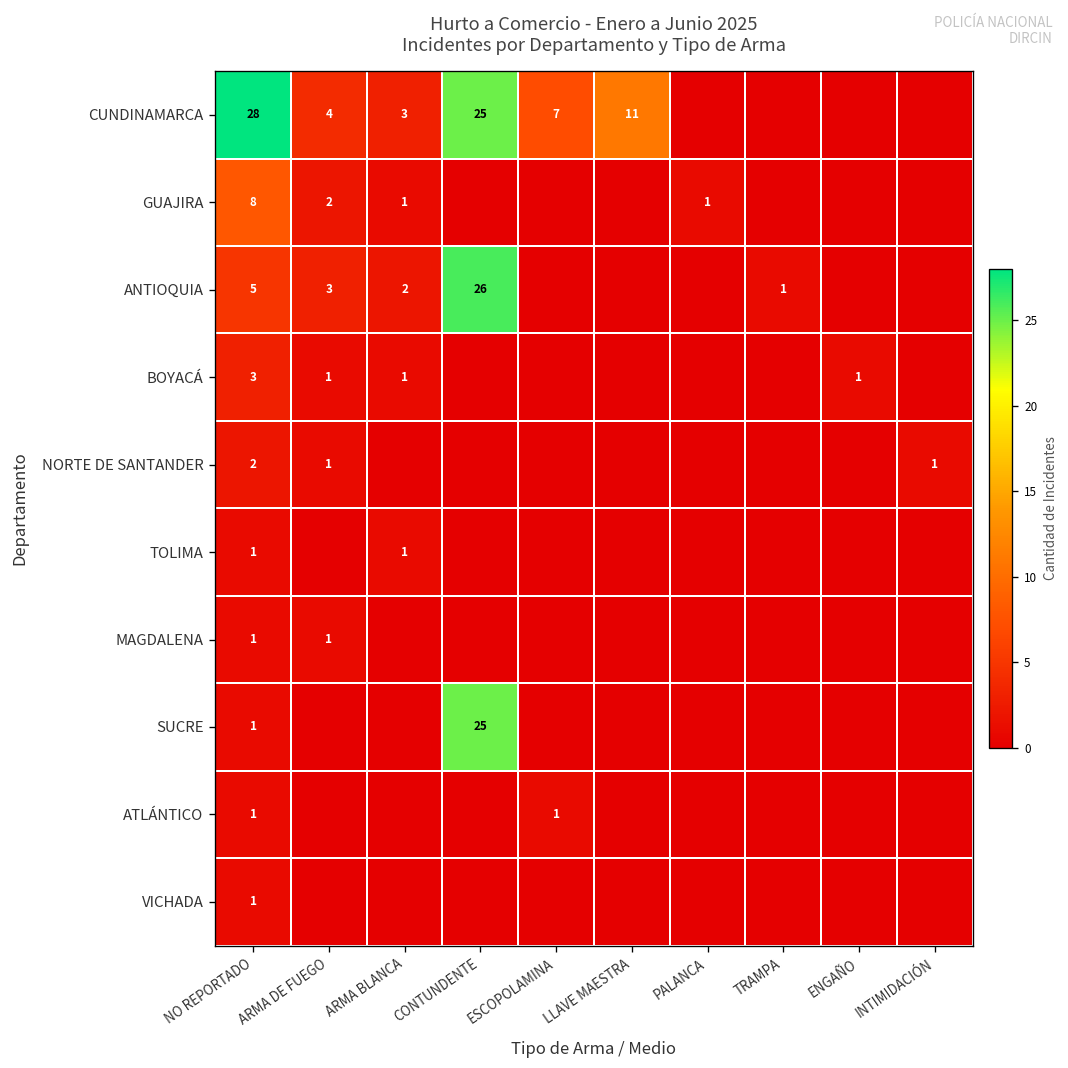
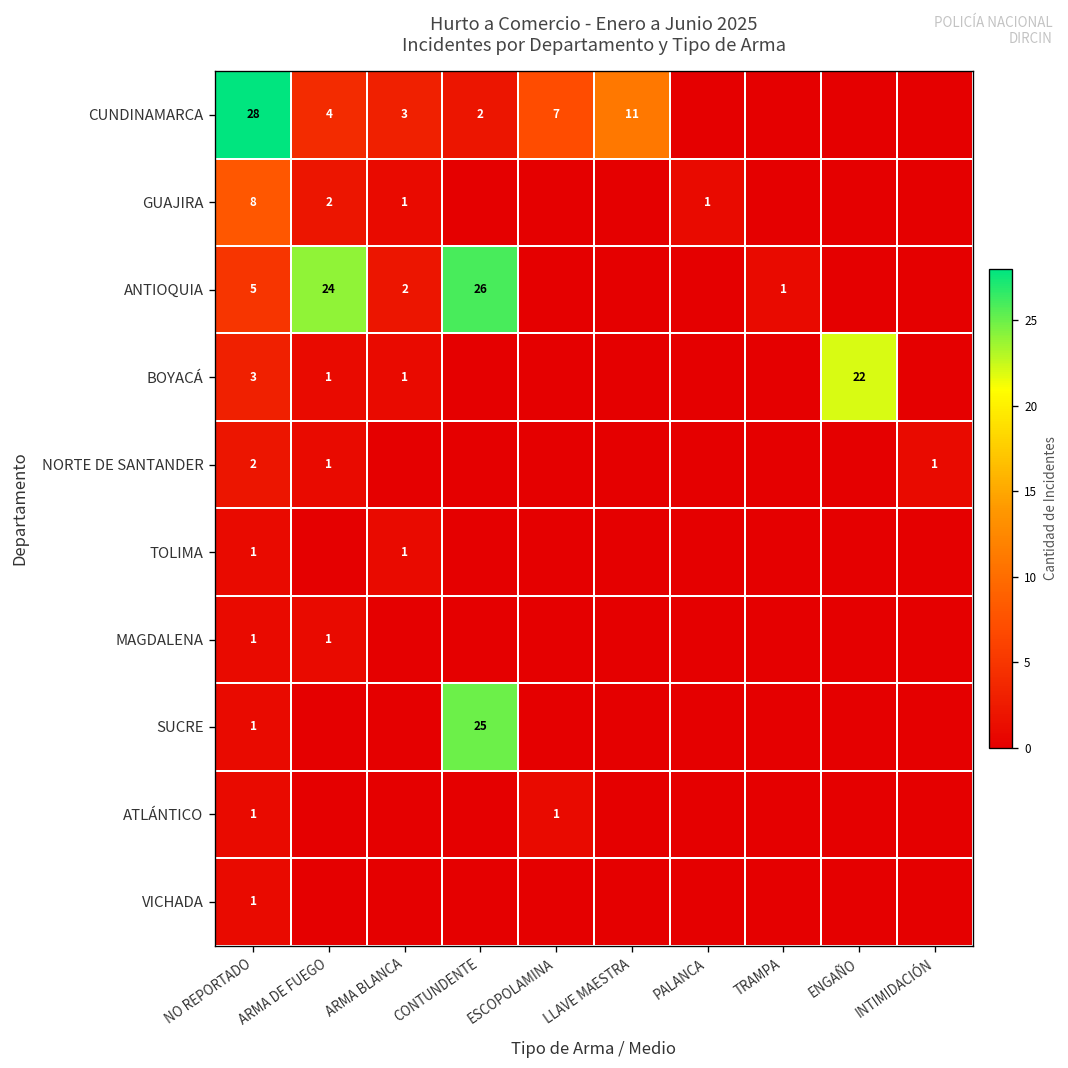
  {
    "CUNDINAMARCA": {
      "NO REPORTADO": 28,
      "ARMA DE FUEGO": 4,
      "ARMA BLANCA": 3,
-     "CONTUNDENTE": 25,
+     "CONTUNDENTE": 2,
      "ESCOPOLAMINA": 7,
      "LLAVE MAESTRA": 11
    },
    "GUAJIRA": {
      "NO REPORTADO": 8,
      "ARMA DE FUEGO": 2,
      "ARMA BLANCA": 1,
      "PALANCA": 1
    },
    "ANTIOQUIA": {
      "NO REPORTADO": 5,
-     "ARMA DE FUEGO": 3,
+     "ARMA DE FUEGO": 24,
      "ARMA BLANCA": 2,
      "CONTUNDENTE": 26,
      "TRAMPA": 1
    },
    "BOYACÁ": {
      "NO REPORTADO": 3,
      "ARMA DE FUEGO": 1,
      "ARMA BLANCA": 1,
-     "ENGAÑO": 1
+     "ENGAÑO": 22
    },
    "NORTE DE SANTANDER": {
      "NO REPORTADO": 2,
      "ARMA DE FUEGO": 1,
      "INTIMIDACIÓN": 1
    },
    "TOLIMA": {
      "NO REPORTADO": 1,
      "ARMA BLANCA": 1
    },
    "MAGDALENA": {
      "NO REPORTADO": 1,
      "ARMA DE FUEGO": 1
    },
    "SUCRE": {
      "NO REPORTADO": 1,
      "CONTUNDENTE": 25
    },
    "ATLÁNTICO": {
      "NO REPORTADO": 1,
      "ESCOPOLAMINA": 1
    },
    "VICHADA": {
      "NO REPORTADO": 1
    }
  }
